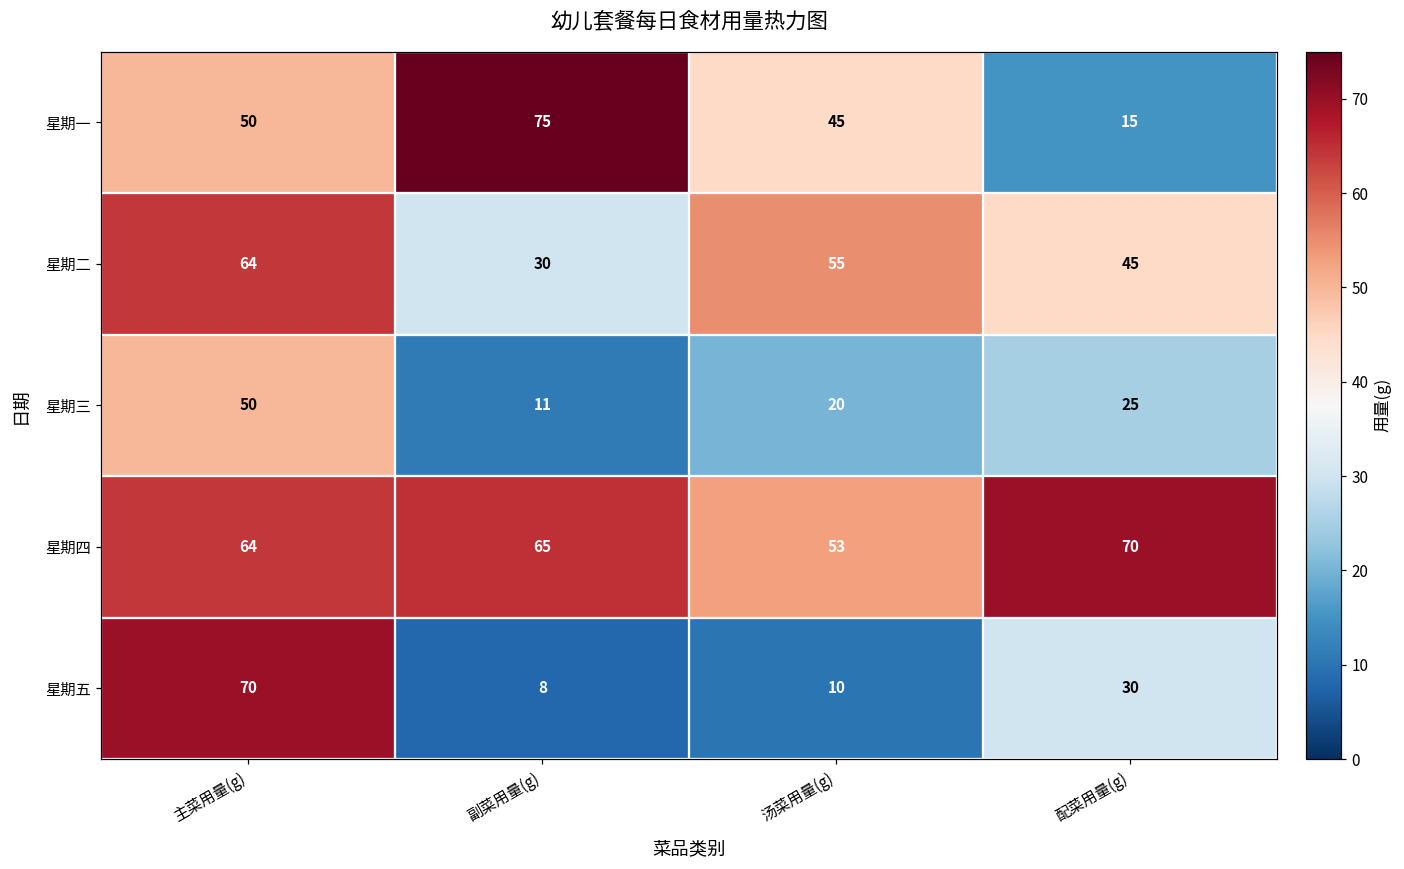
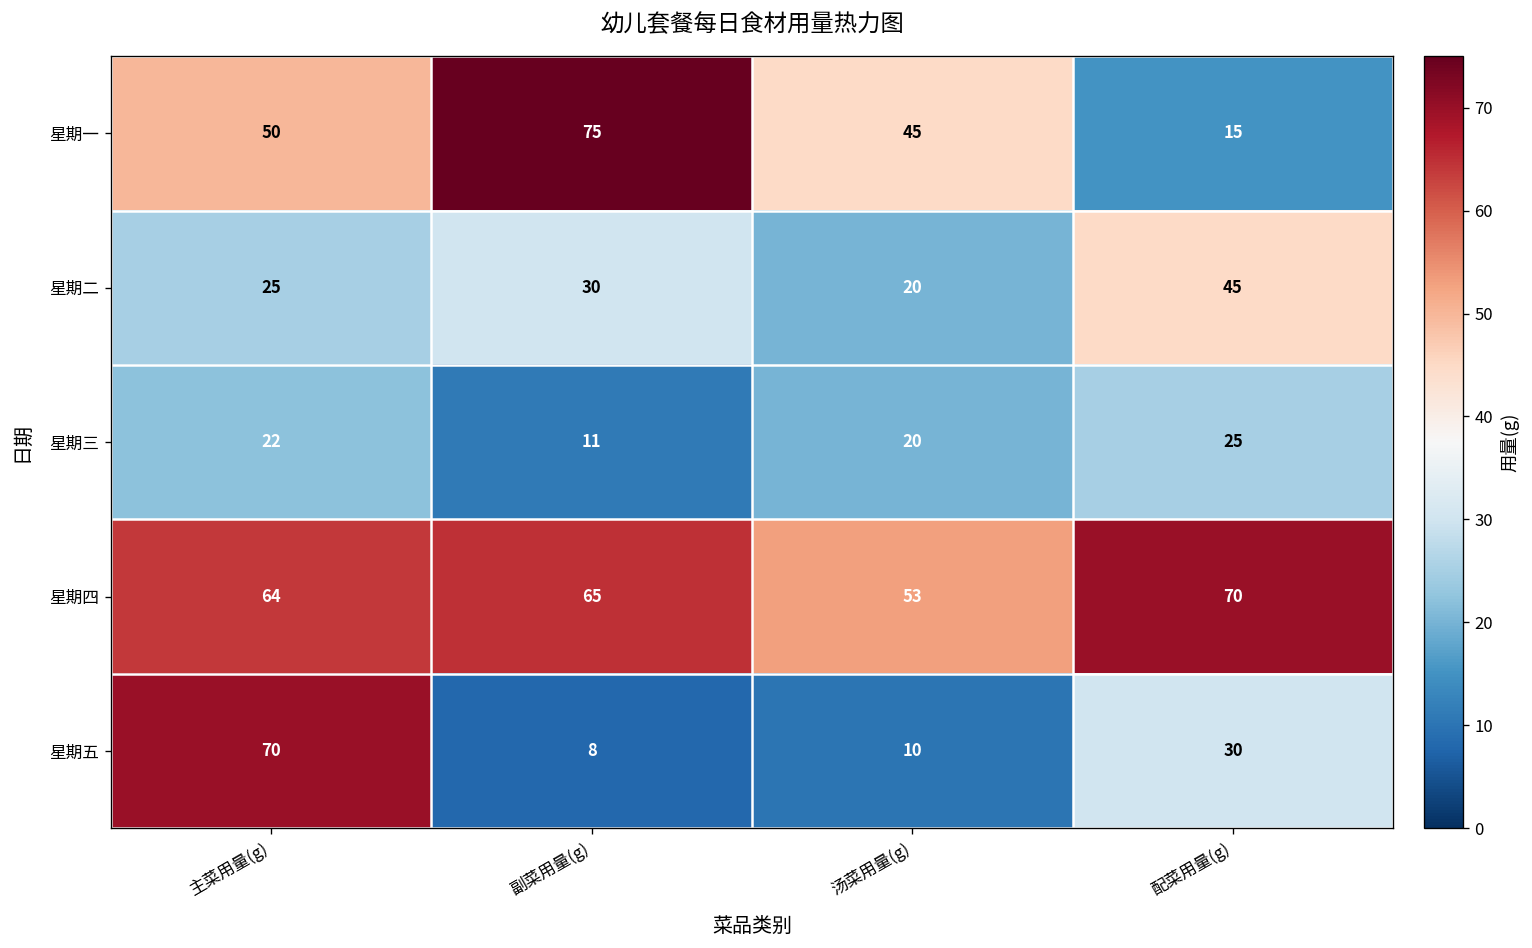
  {
    "星期一": {
      "主菜用量(g)": 50,
      "副菜用量(g)": 75,
      "汤菜用量(g)": 45,
      "配菜用量(g)": 15
    },
    "星期二": {
-     "主菜用量(g)": 64,
+     "主菜用量(g)": 25,
      "副菜用量(g)": 30,
-     "汤菜用量(g)": 55,
+     "汤菜用量(g)": 20,
      "配菜用量(g)": 45
    },
    "星期三": {
-     "主菜用量(g)": 50,
+     "主菜用量(g)": 22,
      "副菜用量(g)": 11,
      "汤菜用量(g)": 20,
      "配菜用量(g)": 25
    },
    "星期四": {
      "主菜用量(g)": 64,
      "副菜用量(g)": 65,
      "汤菜用量(g)": 53,
      "配菜用量(g)": 70
    },
    "星期五": {
      "主菜用量(g)": 70,
      "副菜用量(g)": 8,
      "汤菜用量(g)": 10,
      "配菜用量(g)": 30
    }
  }
